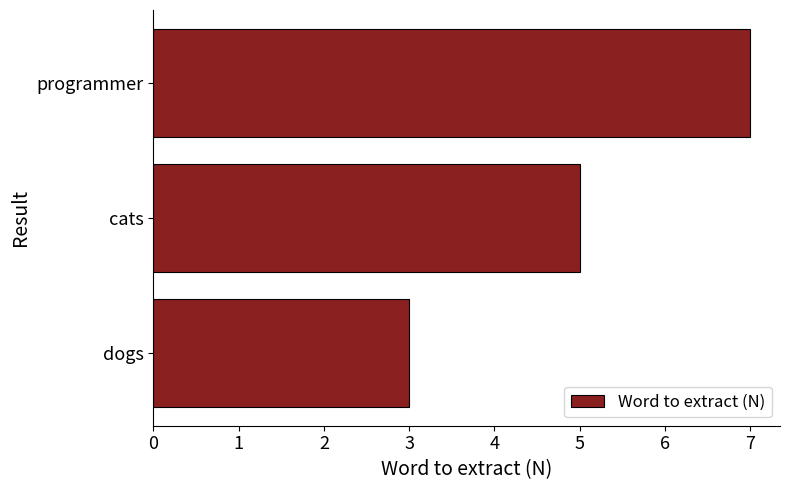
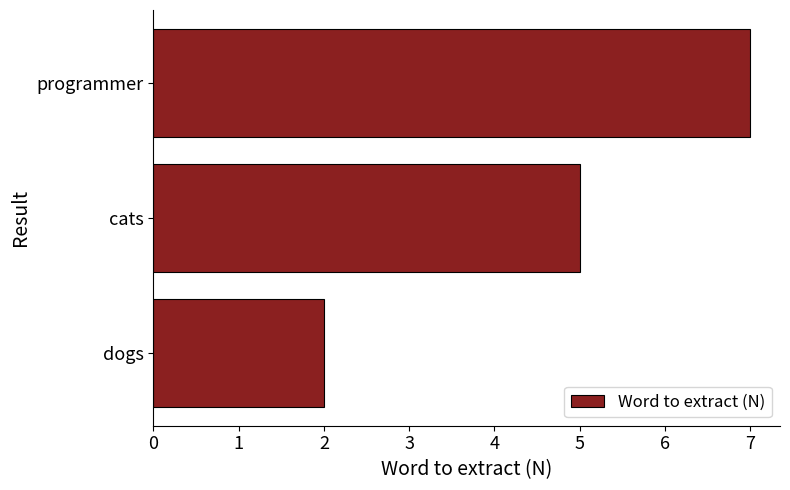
  {
    "programmer": 7,
    "cats": 5,
-   "dogs": 3
+   "dogs": 2
  }
